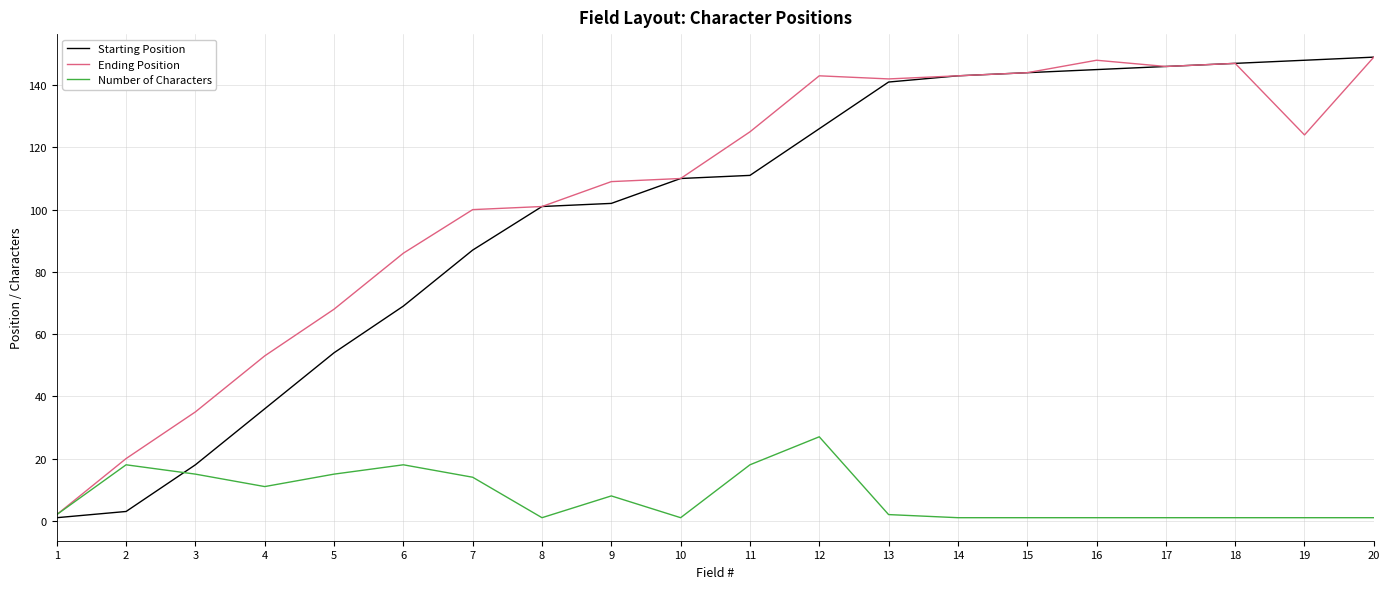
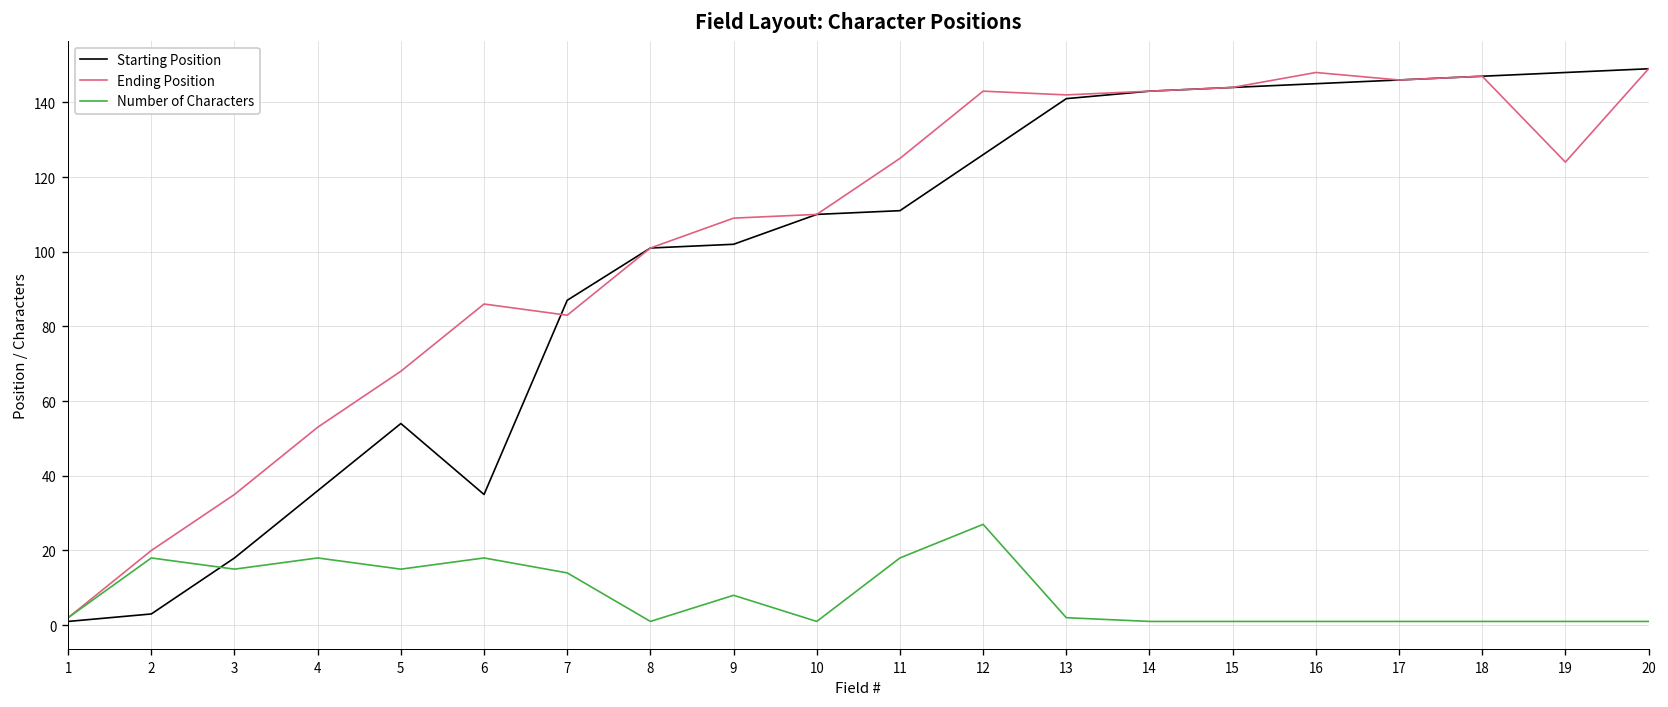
  {
    "Starting Position": {
      "1": 1,
      "2": 3,
      "3": 18,
      "4": 36,
      "5": 54,
-     "6": 69,
+     "6": 35,
      "7": 87,
      "9": 102,
      "11": 111,
      "12": 126,
      "13": 141,
      "16": 145,
      "19": 148
    },
    "Ending Position": {
      "2": 20,
      "3": 35,
      "4": 53,
      "5": 68,
      "6": 86,
-     "7": 100,
+     "7": 83,
      "9": 109,
      "11": 125,
      "12": 143,
      "13": 142,
      "16": 148,
      "19": 124
    },
    "Number of Characters": {
      "2": 18,
      "3": 15,
-     "4": 11,
+     "4": 18,
      "5": 15,
      "6": 18,
      "7": 14,
      "8": 1,
      "9": 8,
      "10": 1,
      "11": 18,
      "12": 27,
      "13": 2,
      "14": 1,
      "15": 1,
      "16": 1,
      "17": 1,
      "18": 1,
      "19": 1,
      "20": 1
    }
  }
